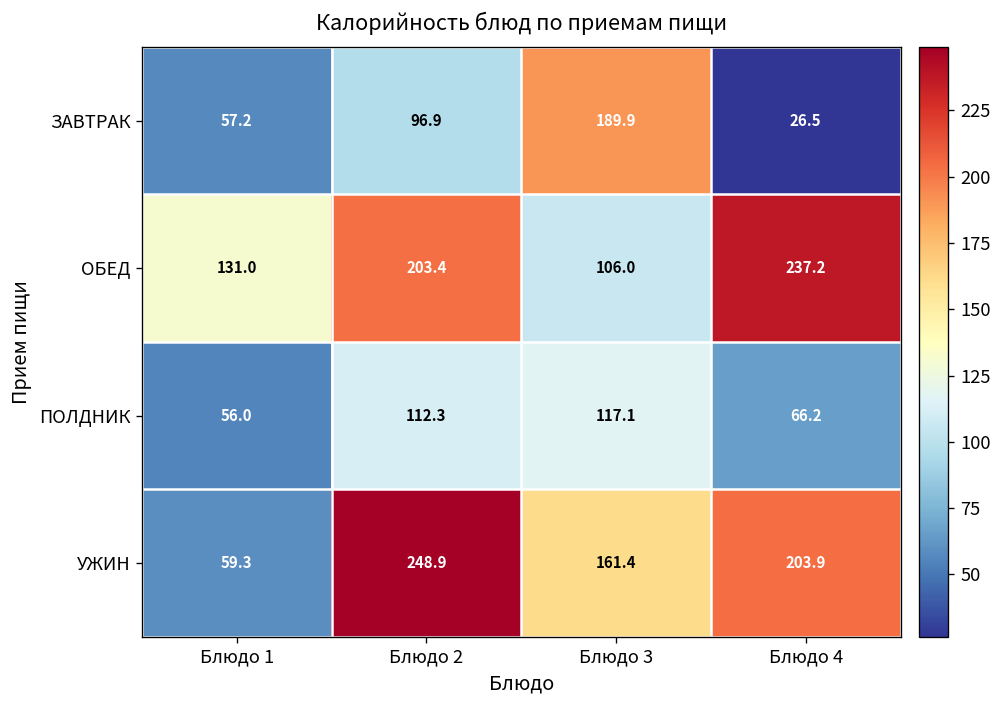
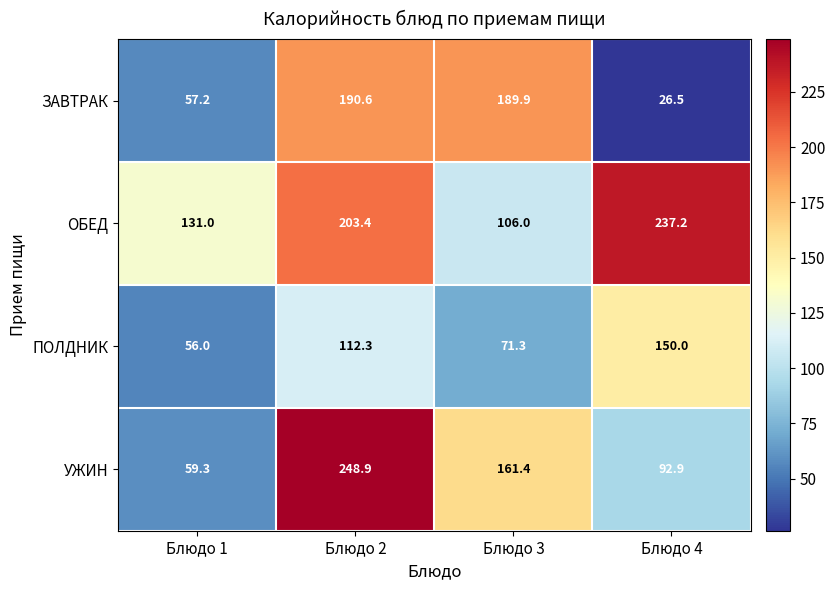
  {
    "ЗАВТРАК": {
      "Блюдо 1": 57.2,
-     "Блюдо 2": 96.9,
+     "Блюдо 2": 190.6,
      "Блюдо 3": 189.9,
      "Блюдо 4": 26.5
    },
    "ОБЕД": {
      "Блюдо 1": 131.0,
      "Блюдо 2": 203.4,
      "Блюдо 3": 106.0,
      "Блюдо 4": 237.2
    },
    "ПОЛДНИК": {
      "Блюдо 1": 56.0,
      "Блюдо 2": 112.3,
-     "Блюдо 3": 117.1,
-     "Блюдо 4": 66.2
+     "Блюдо 3": 71.3,
+     "Блюдо 4": 150.0
    },
    "УЖИН": {
      "Блюдо 1": 59.3,
      "Блюдо 2": 248.9,
      "Блюдо 3": 161.4,
-     "Блюдо 4": 203.9
+     "Блюдо 4": 92.9
    }
  }
